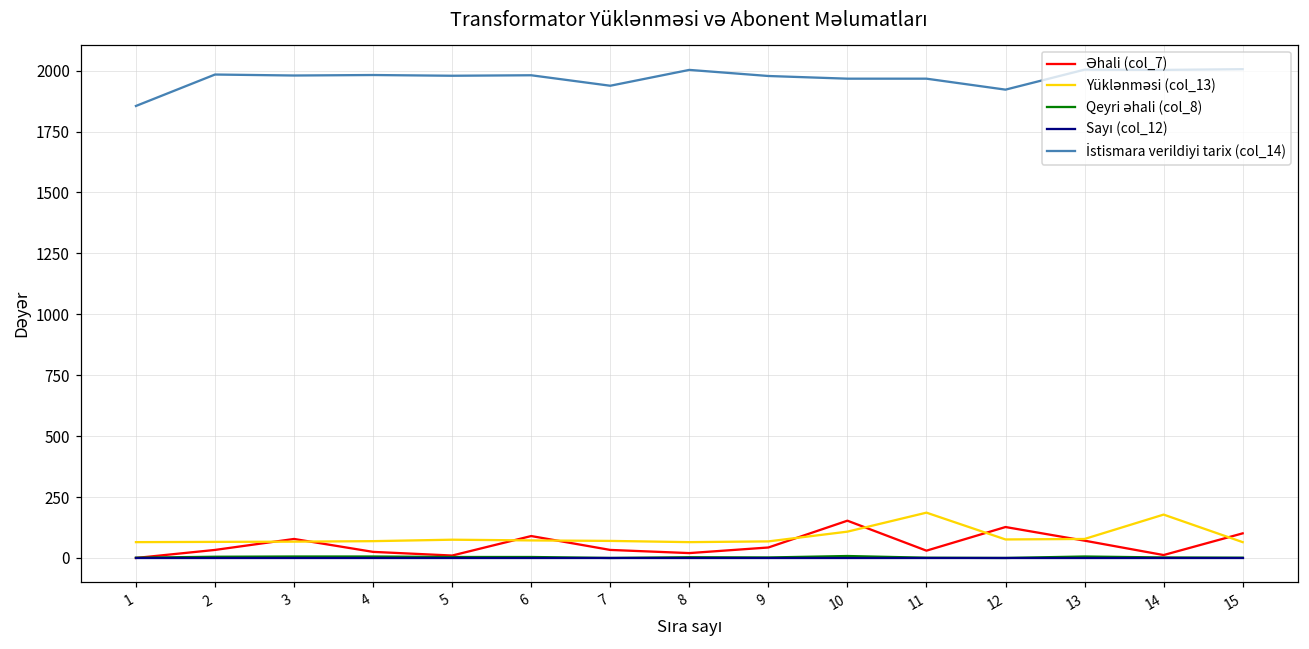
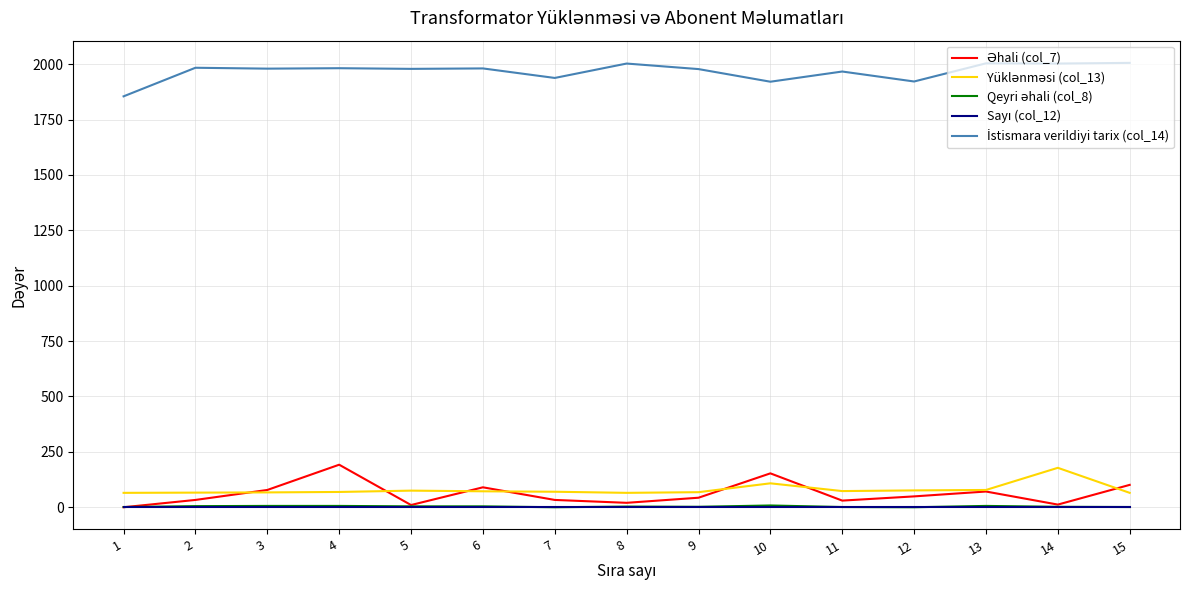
  {
    "Əhali (col_7)": {
      "2": 30,
-     "4": 30,
+     "4": 190,
      "6": 90,
      "7": 30,
      "8": 20,
      "9": 40,
      "10": 150,
      "11": 30,
-     "12": 130,
+     "12": 50,
      "15": 100
    },
    "Yüklənməsi (col_13)": {
      "1": 70,
      "2": 70,
      "4": 70,
      "5": 80,
      "6": 70,
      "7": 70,
      "8": 70,
      "9": 70,
      "10": 110,
-     "11": 190,
+     "11": 70,
      "12": 80,
      "14": 180,
      "15": 70
    },
    "İstismara verildiyi tarix (col_14)": {
      "1": 1860,
      "2": 1980,
      "3": 1980,
      "4": 1980,
      "5": 1980,
      "6": 1980,
      "7": 1940,
      "8": 2000,
      "9": 1980,
-     "10": 1970,
+     "10": 1920,
      "11": 1970,
      "12": 1920
    }
  }
